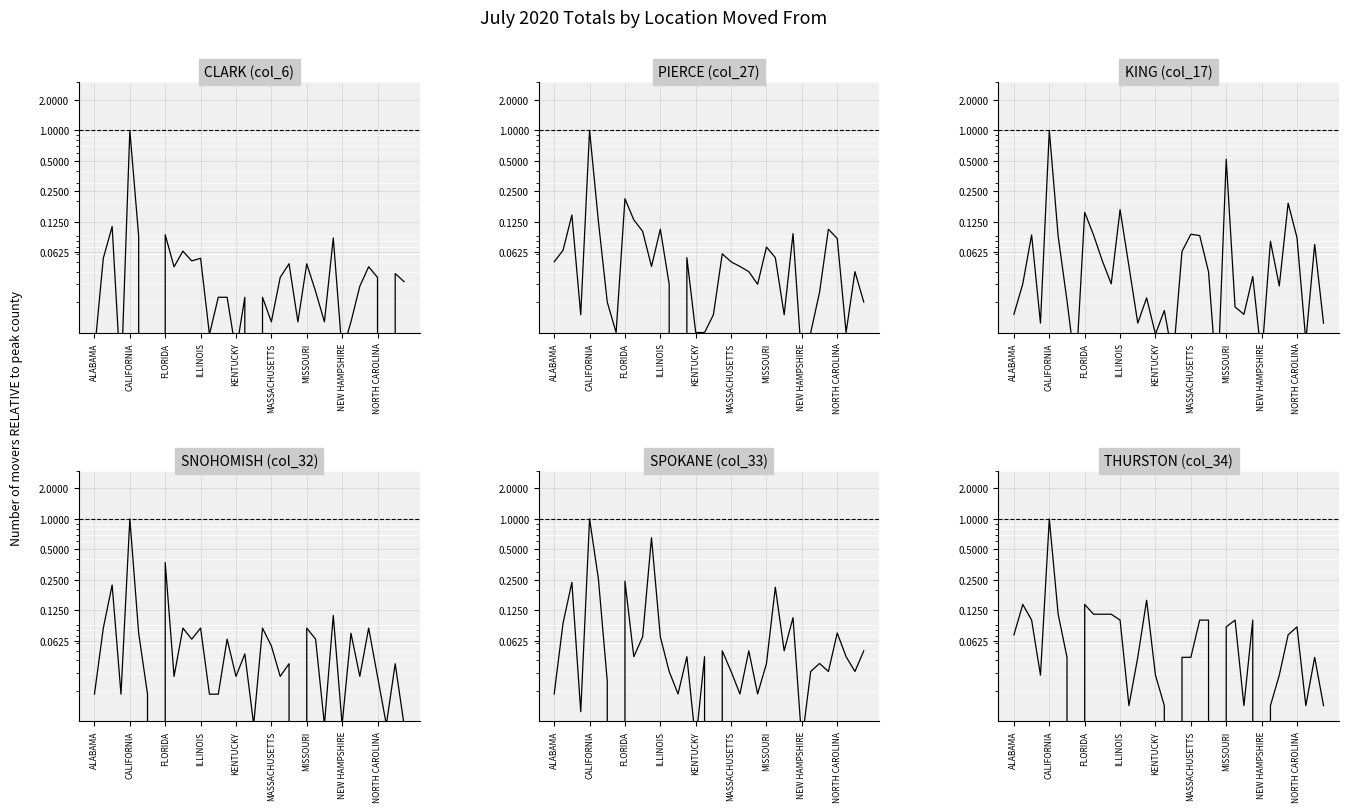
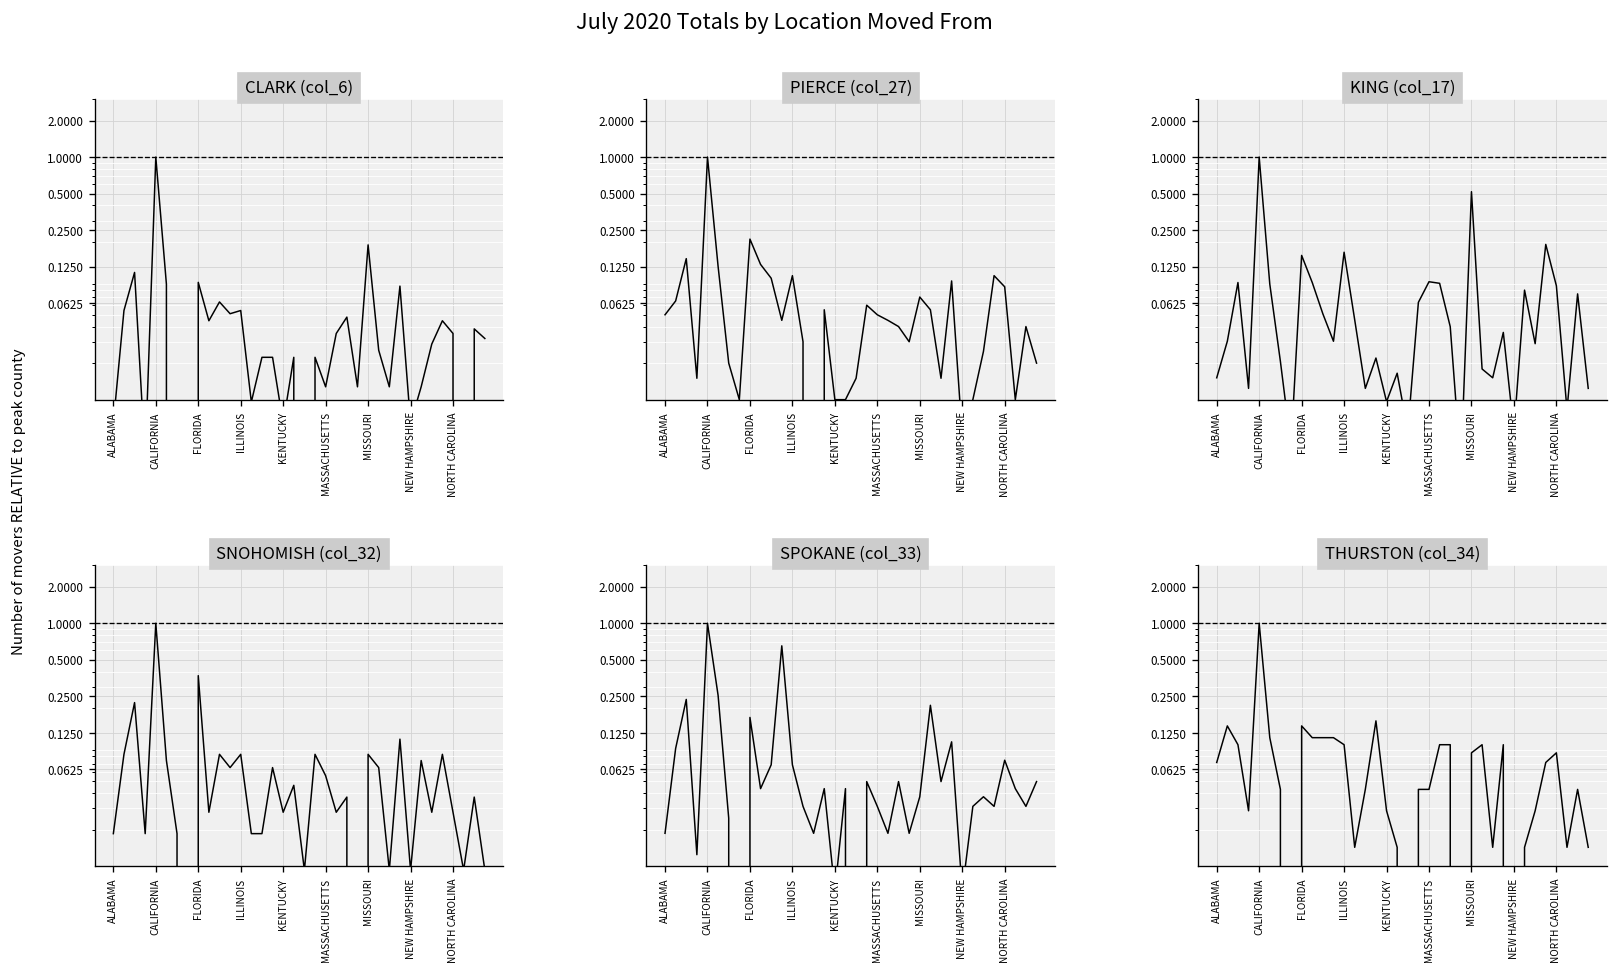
  {
    "CLARK (col_6)": {
      "CALIFORNIA": 1.0,
      "FLORIDA": 0.09,
      "ILLINOIS": 0.05,
      "MASSACHUSETTS": 0.013,
-     "MISSOURI": 0.05,
+     "MISSOURI": 0.19,
      "NORTH CAROLINA": 0.035
    },
    "PIERCE (col_27)": {
      "ALABAMA": 0.05,
      "CALIFORNIA": 1.0,
      "FLORIDA": 0.21,
      "ILLINOIS": 0.11,
      "KENTUCKY": 0.010,
      "MASSACHUSETTS": 0.05,
      "MISSOURI": 0.07,
      "NORTH CAROLINA": 0.09
    },
    "KING (col_17)": {
      "ALABAMA": 0.015,
      "CALIFORNIA": 1.0,
      "FLORIDA": 0.15,
      "ILLINOIS": 0.16,
      "KENTUCKY": 0.010,
      "MASSACHUSETTS": 0.09,
      "MISSOURI": 0.5,
      "NORTH CAROLINA": 0.09
    },
    "SNOHOMISH (col_32)": {
      "ALABAMA": 0.019,
      "CALIFORNIA": 1.0,
      "FLORIDA": 0.37,
      "ILLINOIS": 0.08,
      "KENTUCKY": 0.028,
      "MASSACHUSETTS": 0.06,
      "MISSOURI": 0.08,
      "NORTH CAROLINA": 0.028
    },
    "SPOKANE (col_33)": {
      "ALABAMA": 0.019,
      "CALIFORNIA": 1.0,
-     "FLORIDA": 0.24,
+     "FLORIDA": 0.17,
      "ILLINOIS": 0.07,
      "MASSACHUSETTS": 0.03,
      "MISSOURI": 0.037,
      "NORTH CAROLINA": 0.07
    },
    "THURSTON (col_34)": {
      "ALABAMA": 0.07,
      "CALIFORNIA": 1.0,
      "FLORIDA": 0.14,
      "ILLINOIS": 0.10,
      "KENTUCKY": 0.029,
      "MASSACHUSETTS": 0.043,
      "MISSOURI": 0.09,
      "NORTH CAROLINA": 0.09
    }
  }
